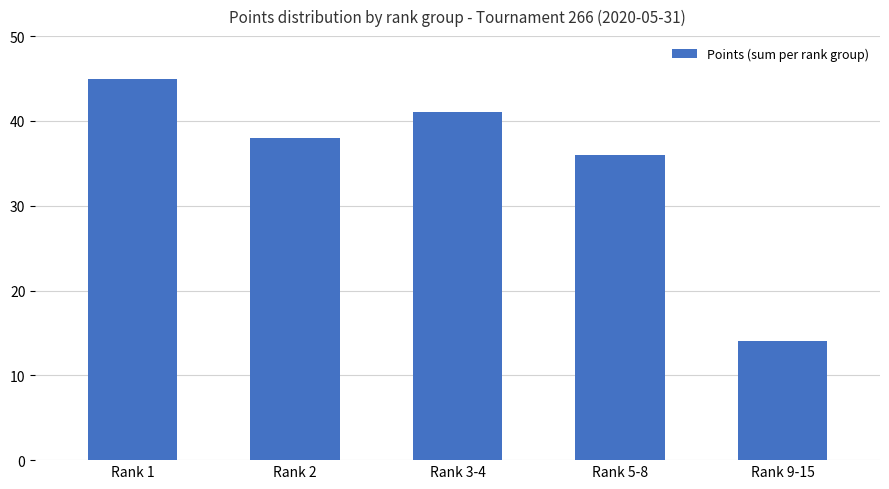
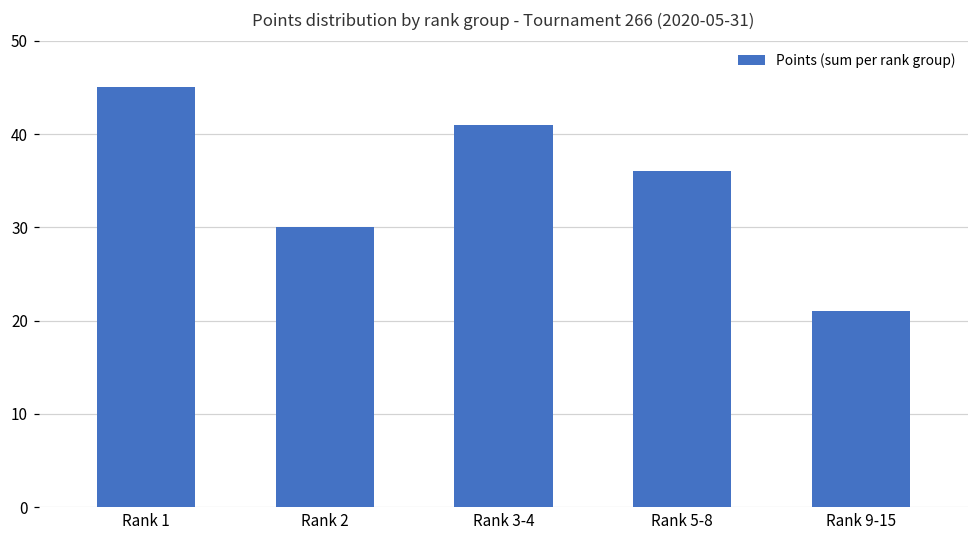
  {
    "Rank 1": 45,
-   "Rank 2": 38,
+   "Rank 2": 30,
    "Rank 3-4": 41,
    "Rank 5-8": 36,
-   "Rank 9-15": 14
+   "Rank 9-15": 21
  }
